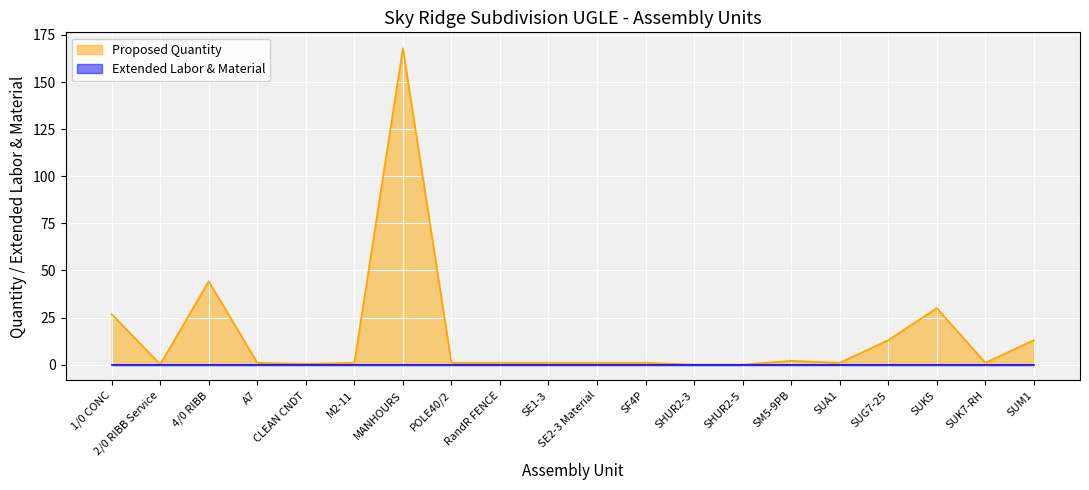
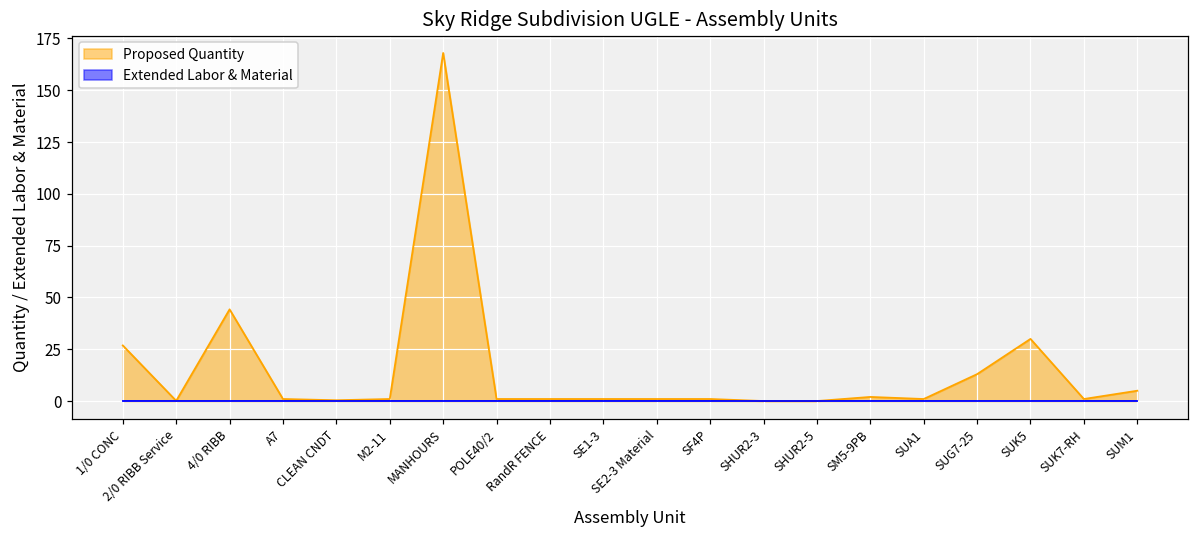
  {
    "Proposed Quantity": {
      "1/0 CONC": 27,
      "4/0 RIBB": 44,
      "MANHOURS": 168,
      "SM5-9PB": 2,
      "SUG7-25": 13,
      "SUK5": 30,
-     "SUM1": 13
+     "SUM1": 5
    },
    "Extended Labor & Material": {
      "1/0 CONC": 0,
      "4/0 RIBB": 0,
      "MANHOURS": 0,
      "SM5-9PB": 0,
      "SUG7-25": 0,
      "SUK5": 0,
      "SUM1": 0
    }
  }
